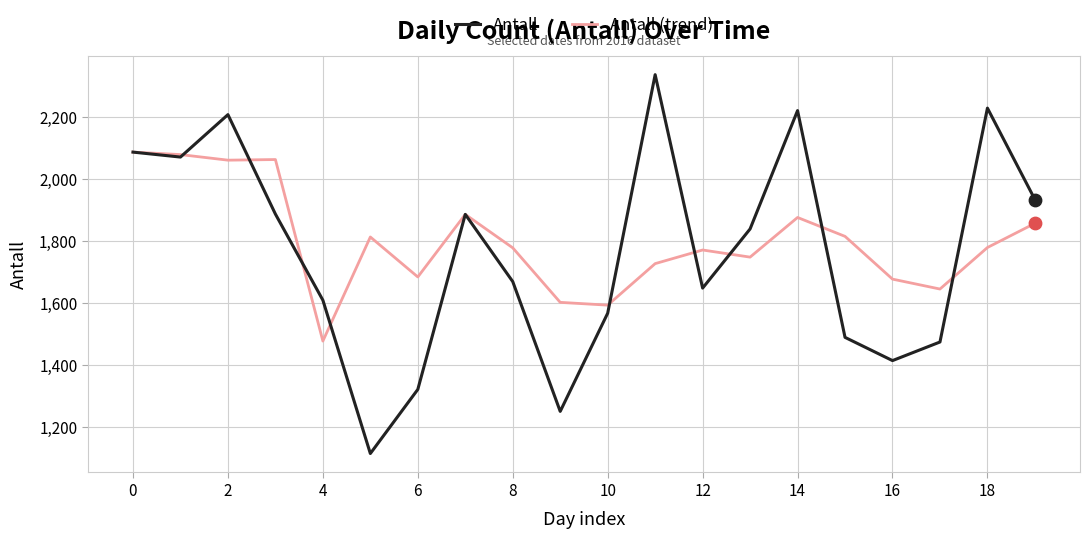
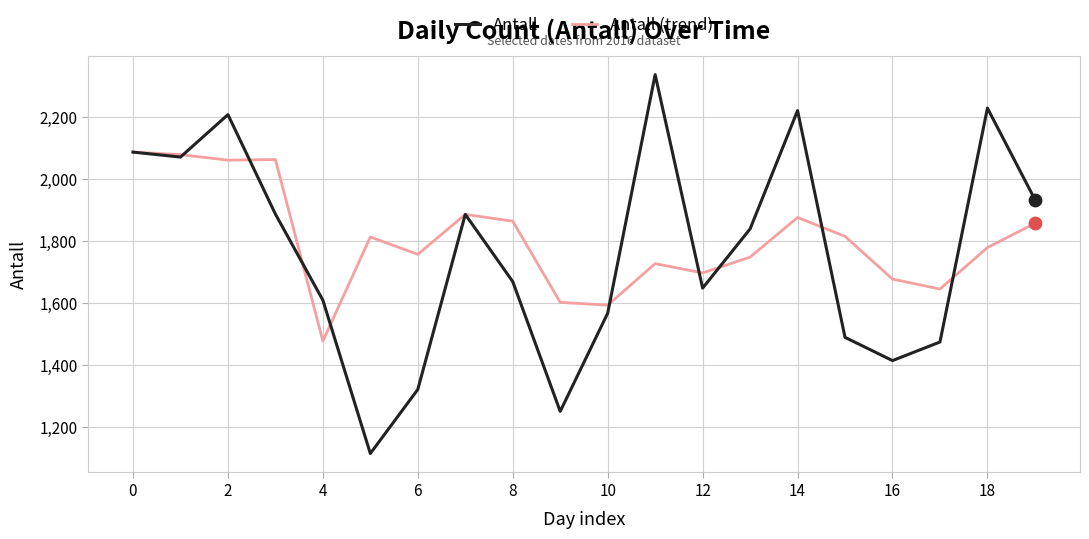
  {
    "Antall (trend)": {
      "2": "2,060",
      "4": "1,480",
-     "6": "1,680",
-     "8": "1,780",
+     "6": "1,760",
+     "8": "1,860",
      "10": "1,590",
-     "12": "1,770",
+     "12": "1,700",
      "14": "1,880",
      "16": "1,680",
      "18": "1,780"
    }
  }
